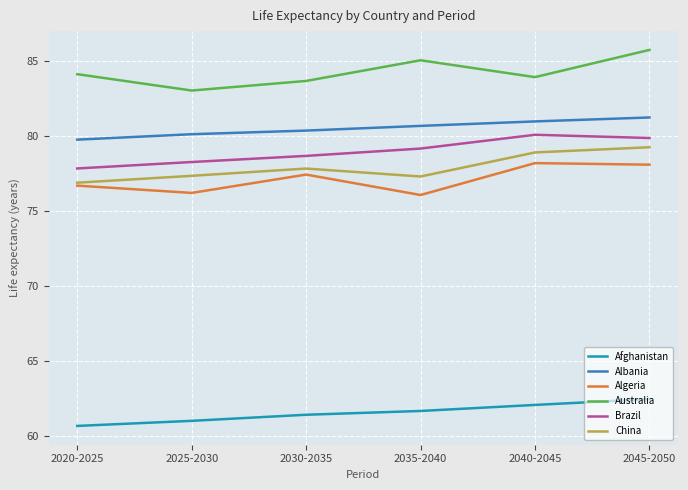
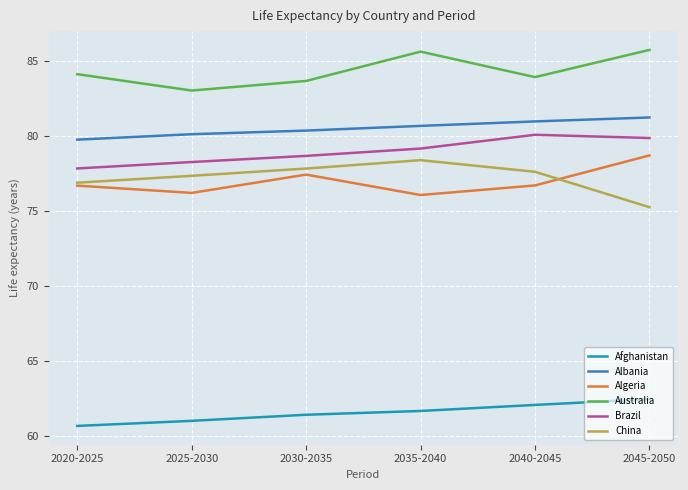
  {
    "Algeria": {
      "2020-2025": 76.7,
      "2025-2030": 76.2,
      "2030-2035": 77.5,
      "2035-2040": 76.1,
-     "2040-2045": 78.2,
-     "2045-2050": 78.1
+     "2040-2045": 76.7,
+     "2045-2050": 78.7
    },
    "Australia": {
      "2020-2025": 84.2,
      "2025-2030": 83.1,
      "2030-2035": 83.7,
-     "2035-2040": 85.1,
+     "2035-2040": 85.7,
      "2040-2045": 84.0,
      "2045-2050": 85.8
    },
    "Brazil": {
      "2020-2025": 77.9,
      "2025-2030": 78.3,
      "2030-2035": 78.7,
      "2035-2040": 79.2,
      "2040-2045": 80.1,
      "2045-2050": 79.9
    },
    "China": {
      "2020-2025": 76.9,
      "2025-2030": 77.4,
      "2030-2035": 77.9,
-     "2035-2040": 77.3,
-     "2040-2045": 78.9,
-     "2045-2050": 79.3
+     "2035-2040": 78.4,
+     "2040-2045": 77.6,
+     "2045-2050": 75.3
    }
  }
